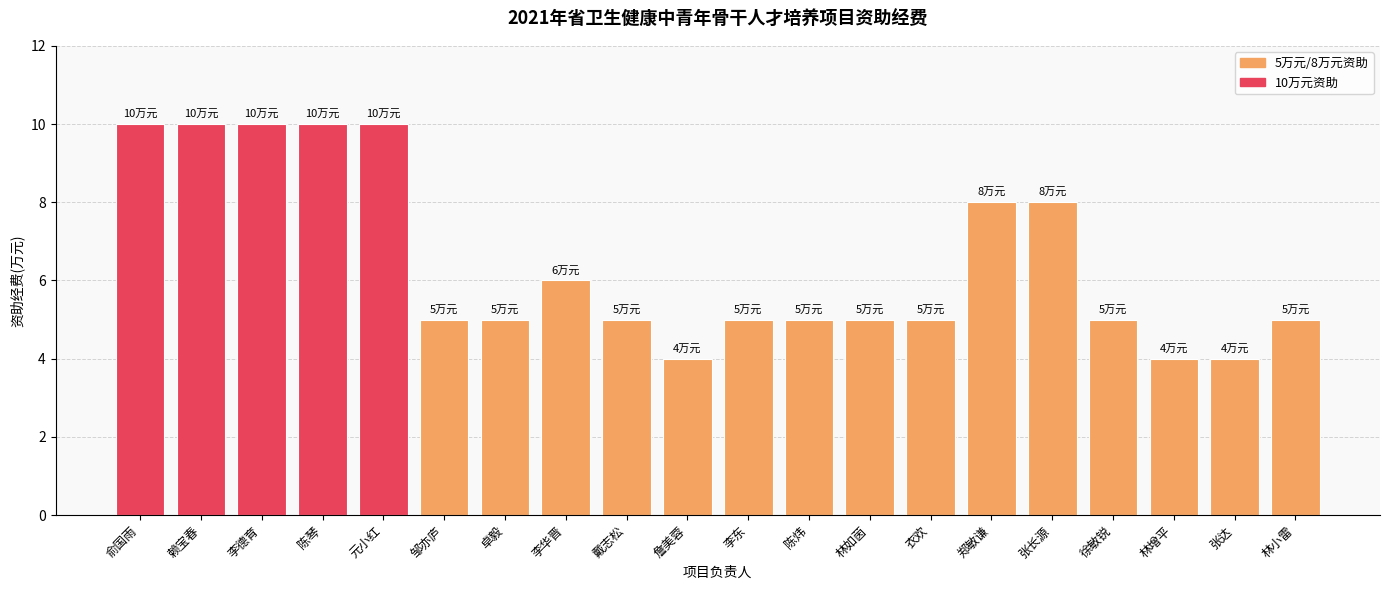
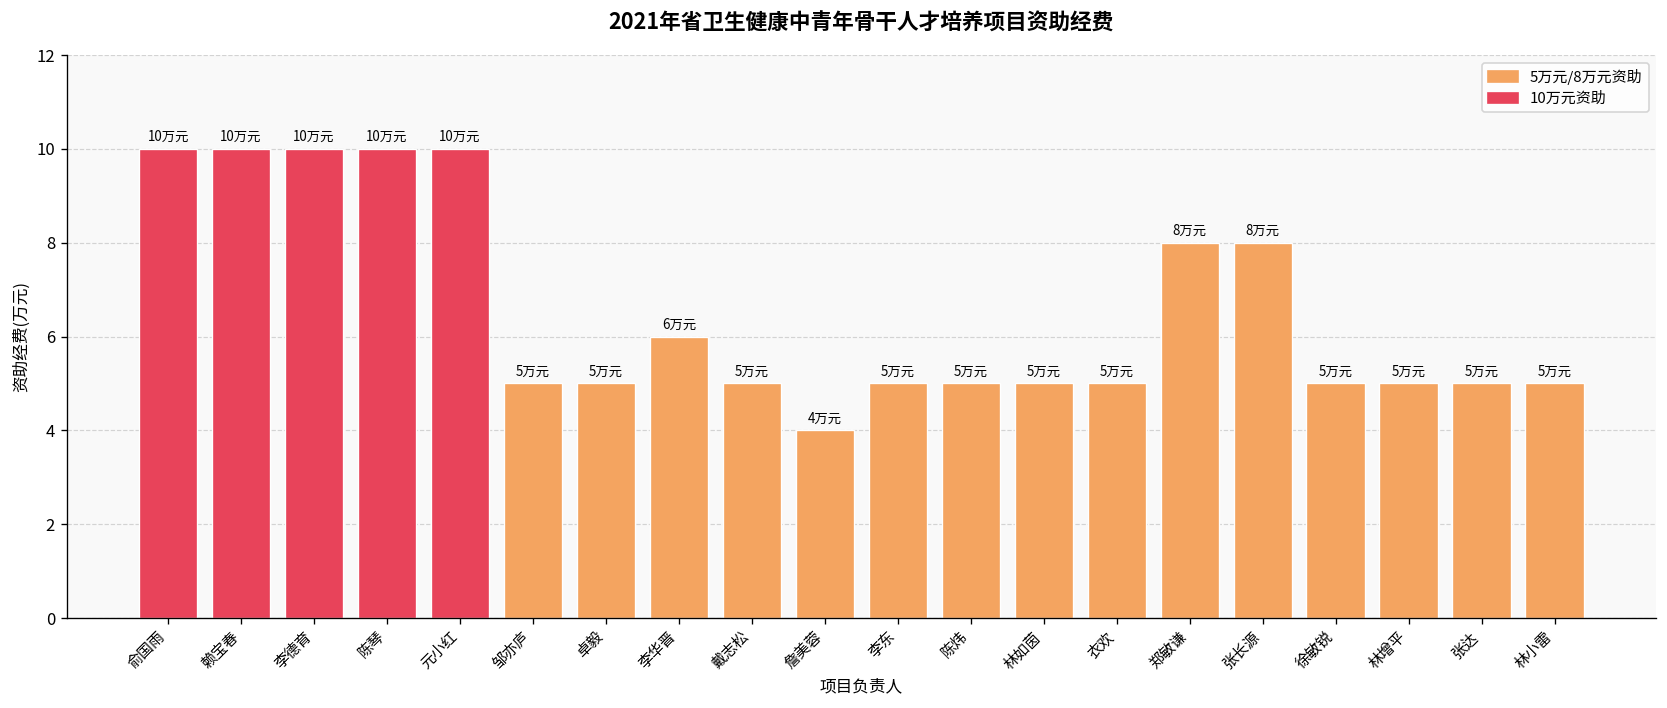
  {
    "俞国雨": 10,
    "赖宝春": 10,
    "李德育": 10,
    "陈琴": 10,
    "元小红": 10,
    "邹亦庐": 5,
    "卓毅": 5,
    "李华晋": 6,
    "戴志松": 5,
    "詹美蓉": 4,
    "李东": 5,
    "陈炜": 5,
    "林如茵": 5,
    "衣欢": 5,
    "郑敏谦": 8,
    "张长源": 8,
    "徐敏锐": 5,
-   "林增平": 4,
-   "张达": 4,
+   "林增平": 5,
+   "张达": 5,
    "林小雷": 5
  }
